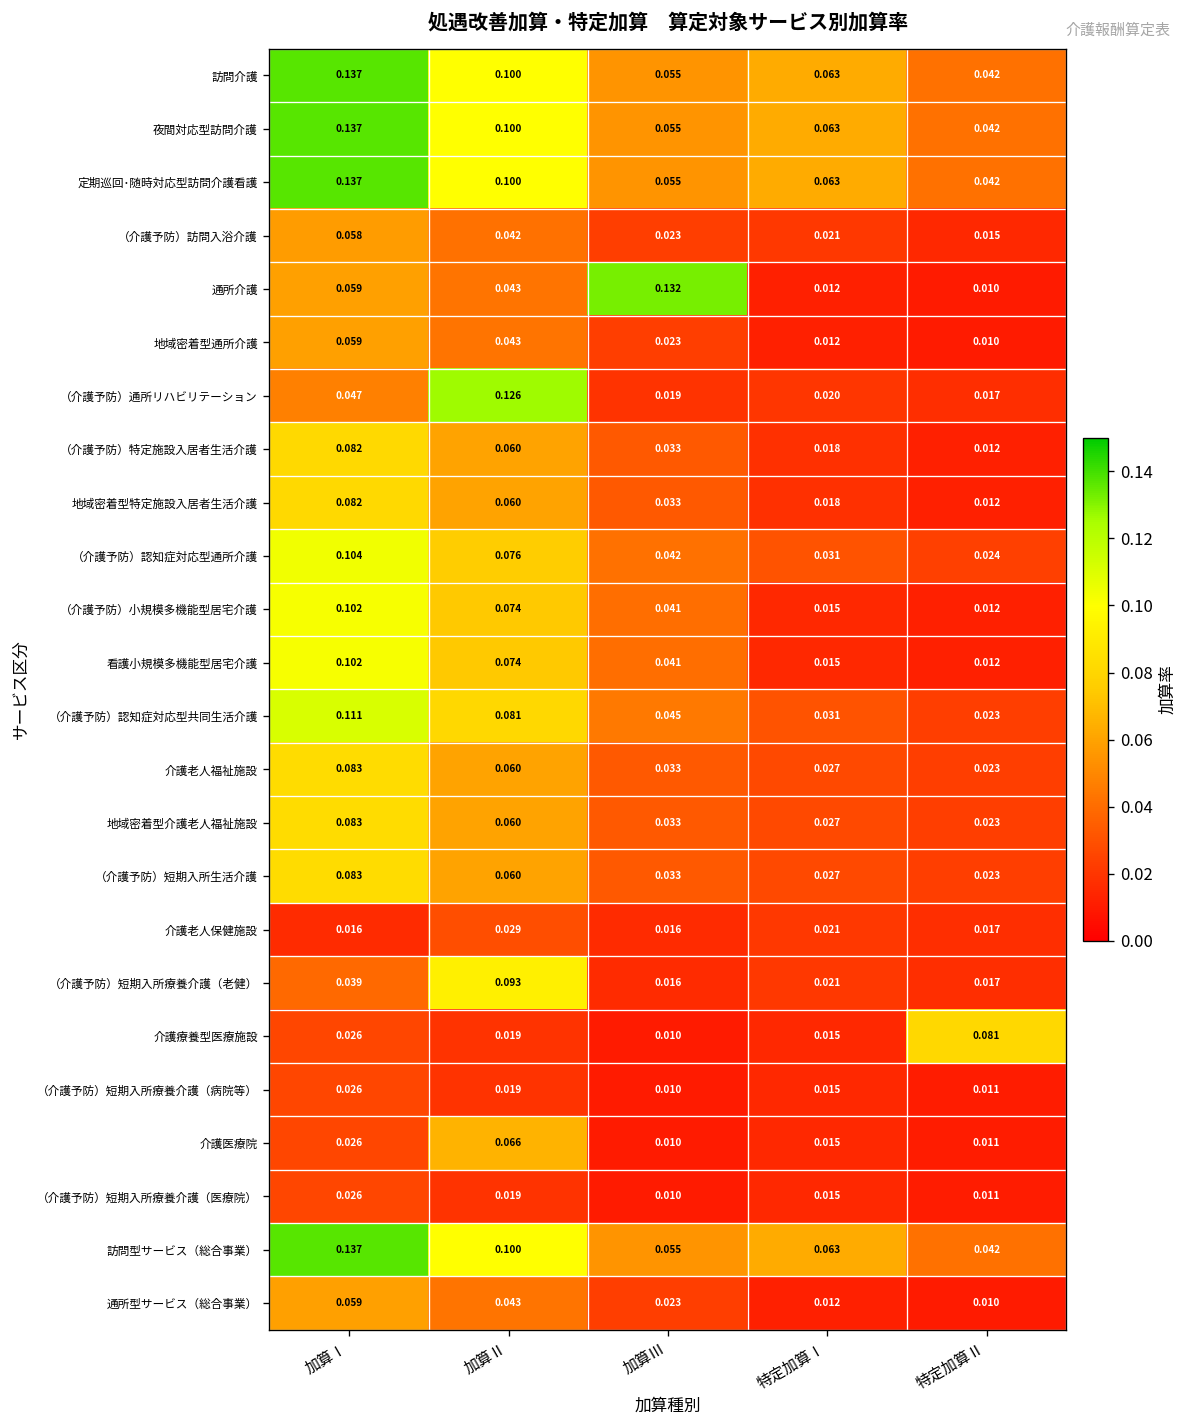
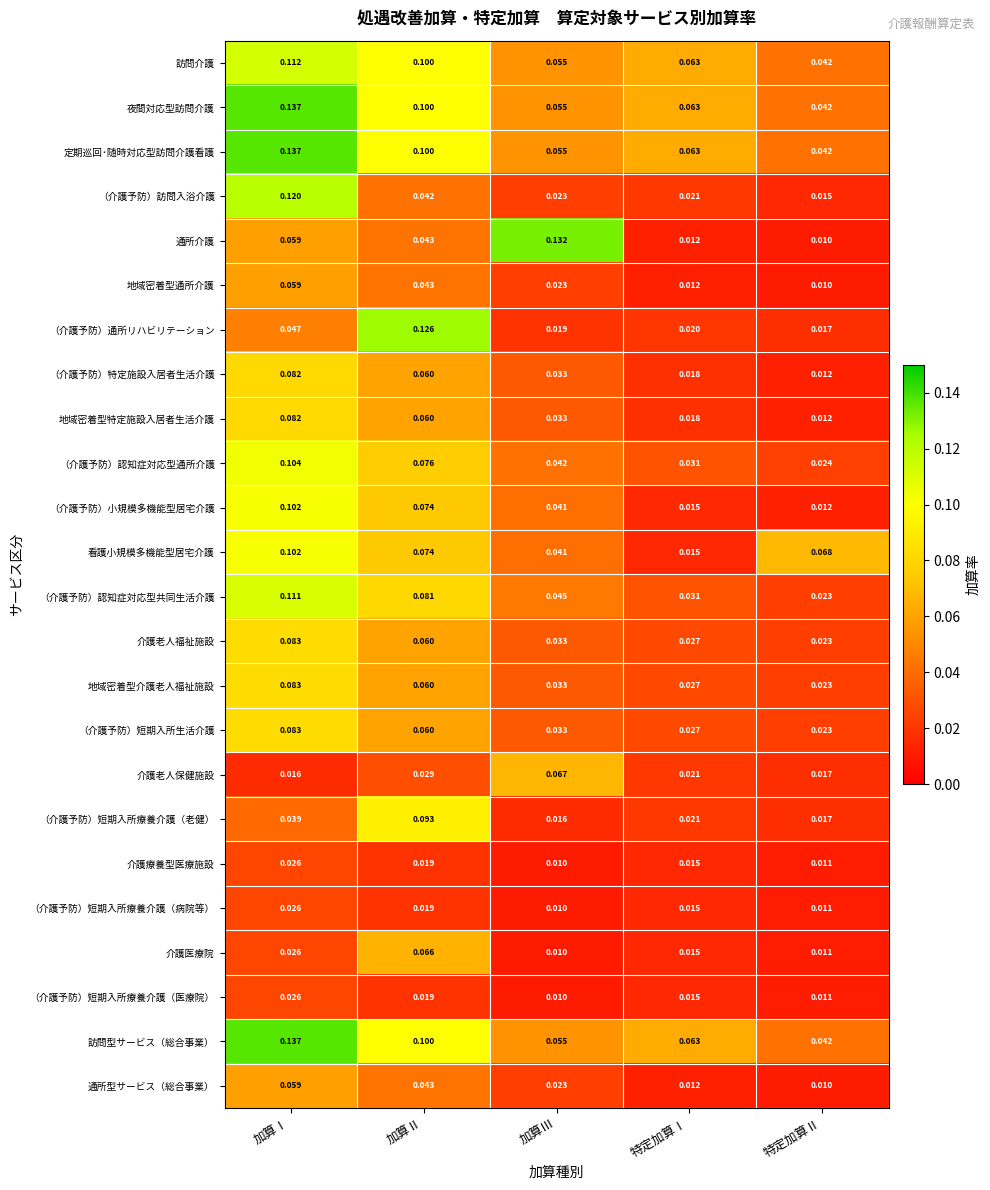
  {
    "訪問介護": {
-     "加算Ⅰ": 0.137,
+     "加算Ⅰ": 0.112,
      "加算Ⅱ": 0.100,
      "加算Ⅲ": 0.055,
      "特定加算Ⅰ": 0.063,
      "特定加算Ⅱ": 0.042
    },
    "夜間対応型訪問介護": {
      "加算Ⅰ": 0.137,
      "加算Ⅱ": 0.100,
      "加算Ⅲ": 0.055,
      "特定加算Ⅰ": 0.063,
      "特定加算Ⅱ": 0.042
    },
    "定期巡回･随時対応型訪問介護看護": {
      "加算Ⅰ": 0.137,
      "加算Ⅱ": 0.100,
      "加算Ⅲ": 0.055,
      "特定加算Ⅰ": 0.063,
      "特定加算Ⅱ": 0.042
    },
    "（介護予防）訪問入浴介護": {
-     "加算Ⅰ": 0.058,
+     "加算Ⅰ": 0.120,
      "加算Ⅱ": 0.042,
      "加算Ⅲ": 0.023,
      "特定加算Ⅰ": 0.021,
      "特定加算Ⅱ": 0.015
    },
    "通所介護": {
      "加算Ⅰ": 0.059,
      "加算Ⅱ": 0.043,
      "加算Ⅲ": 0.132,
      "特定加算Ⅰ": 0.012,
      "特定加算Ⅱ": 0.010
    },
    "地域密着型通所介護": {
      "加算Ⅰ": 0.059,
      "加算Ⅱ": 0.043,
      "加算Ⅲ": 0.023,
      "特定加算Ⅰ": 0.012,
      "特定加算Ⅱ": 0.010
    },
    "（介護予防）通所リハビリテーション": {
      "加算Ⅰ": 0.047,
      "加算Ⅱ": 0.126,
      "加算Ⅲ": 0.019,
      "特定加算Ⅰ": 0.020,
      "特定加算Ⅱ": 0.017
    },
    "（介護予防）特定施設入居者生活介護": {
      "加算Ⅰ": 0.082,
      "加算Ⅱ": 0.060,
      "加算Ⅲ": 0.033,
      "特定加算Ⅰ": 0.018,
      "特定加算Ⅱ": 0.012
    },
    "地域密着型特定施設入居者生活介護": {
      "加算Ⅰ": 0.082,
      "加算Ⅱ": 0.060,
      "加算Ⅲ": 0.033,
      "特定加算Ⅰ": 0.018,
      "特定加算Ⅱ": 0.012
    },
    "（介護予防）認知症対応型通所介護": {
      "加算Ⅰ": 0.104,
      "加算Ⅱ": 0.076,
      "加算Ⅲ": 0.042,
      "特定加算Ⅰ": 0.031,
      "特定加算Ⅱ": 0.024
    },
    "（介護予防）小規模多機能型居宅介護": {
      "加算Ⅰ": 0.102,
      "加算Ⅱ": 0.074,
      "加算Ⅲ": 0.041,
      "特定加算Ⅰ": 0.015,
      "特定加算Ⅱ": 0.012
    },
    "看護小規模多機能型居宅介護": {
      "加算Ⅰ": 0.102,
      "加算Ⅱ": 0.074,
      "加算Ⅲ": 0.041,
      "特定加算Ⅰ": 0.015,
-     "特定加算Ⅱ": 0.012
+     "特定加算Ⅱ": 0.068
    },
    "（介護予防）認知症対応型共同生活介護": {
      "加算Ⅰ": 0.111,
      "加算Ⅱ": 0.081,
      "加算Ⅲ": 0.045,
      "特定加算Ⅰ": 0.031,
      "特定加算Ⅱ": 0.023
    },
    "介護老人福祉施設": {
      "加算Ⅰ": 0.083,
      "加算Ⅱ": 0.060,
      "加算Ⅲ": 0.033,
      "特定加算Ⅰ": 0.027,
      "特定加算Ⅱ": 0.023
    },
    "地域密着型介護老人福祉施設": {
      "加算Ⅰ": 0.083,
      "加算Ⅱ": 0.060,
      "加算Ⅲ": 0.033,
      "特定加算Ⅰ": 0.027,
      "特定加算Ⅱ": 0.023
    },
    "（介護予防）短期入所生活介護": {
      "加算Ⅰ": 0.083,
      "加算Ⅱ": 0.060,
      "加算Ⅲ": 0.033,
      "特定加算Ⅰ": 0.027,
      "特定加算Ⅱ": 0.023
    },
    "介護老人保健施設": {
      "加算Ⅰ": 0.016,
      "加算Ⅱ": 0.029,
-     "加算Ⅲ": 0.016,
+     "加算Ⅲ": 0.067,
      "特定加算Ⅰ": 0.021,
      "特定加算Ⅱ": 0.017
    },
    "（介護予防）短期入所療養介護（老健）": {
      "加算Ⅰ": 0.039,
      "加算Ⅱ": 0.093,
      "加算Ⅲ": 0.016,
      "特定加算Ⅰ": 0.021,
      "特定加算Ⅱ": 0.017
    },
    "介護療養型医療施設": {
      "加算Ⅰ": 0.026,
      "加算Ⅱ": 0.019,
      "加算Ⅲ": 0.010,
      "特定加算Ⅰ": 0.015,
-     "特定加算Ⅱ": 0.081
+     "特定加算Ⅱ": 0.011
    },
    "（介護予防）短期入所療養介護（病院等）": {
      "加算Ⅰ": 0.026,
      "加算Ⅱ": 0.019,
      "加算Ⅲ": 0.010,
      "特定加算Ⅰ": 0.015,
      "特定加算Ⅱ": 0.011
    },
    "介護医療院": {
      "加算Ⅰ": 0.026,
      "加算Ⅱ": 0.066,
      "加算Ⅲ": 0.010,
      "特定加算Ⅰ": 0.015,
      "特定加算Ⅱ": 0.011
    },
    "（介護予防）短期入所療養介護（医療院）": {
      "加算Ⅰ": 0.026,
      "加算Ⅱ": 0.019,
      "加算Ⅲ": 0.010,
      "特定加算Ⅰ": 0.015,
      "特定加算Ⅱ": 0.011
    },
    "訪問型サービス（総合事業）": {
      "加算Ⅰ": 0.137,
      "加算Ⅱ": 0.100,
      "加算Ⅲ": 0.055,
      "特定加算Ⅰ": 0.063,
      "特定加算Ⅱ": 0.042
    },
    "通所型サービス（総合事業）": {
      "加算Ⅰ": 0.059,
      "加算Ⅱ": 0.043,
      "加算Ⅲ": 0.023,
      "特定加算Ⅰ": 0.012,
      "特定加算Ⅱ": 0.010
    }
  }
